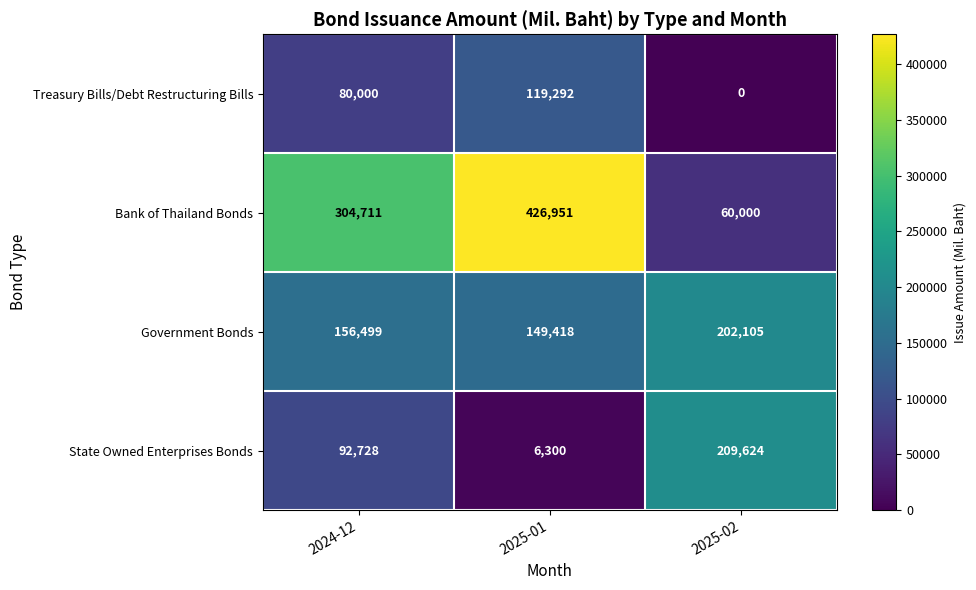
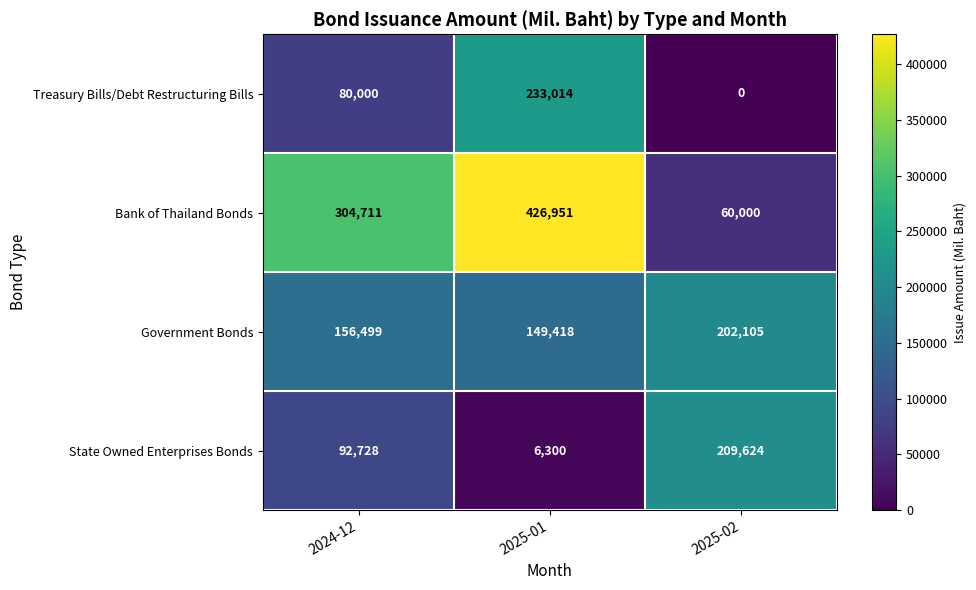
  {
    "Treasury Bills/Debt Restructuring Bills": {
      "2024-12": "80,000",
-     "2025-01": "119,292",
+     "2025-01": "233,014",
      "2025-02": "0"
    },
    "Bank of Thailand Bonds": {
      "2024-12": "304,711",
      "2025-01": "426,951",
      "2025-02": "60,000"
    },
    "Government Bonds": {
      "2024-12": "156,499",
      "2025-01": "149,418",
      "2025-02": "202,105"
    },
    "State Owned Enterprises Bonds": {
      "2024-12": "92,728",
      "2025-01": "6,300",
      "2025-02": "209,624"
    }
  }
